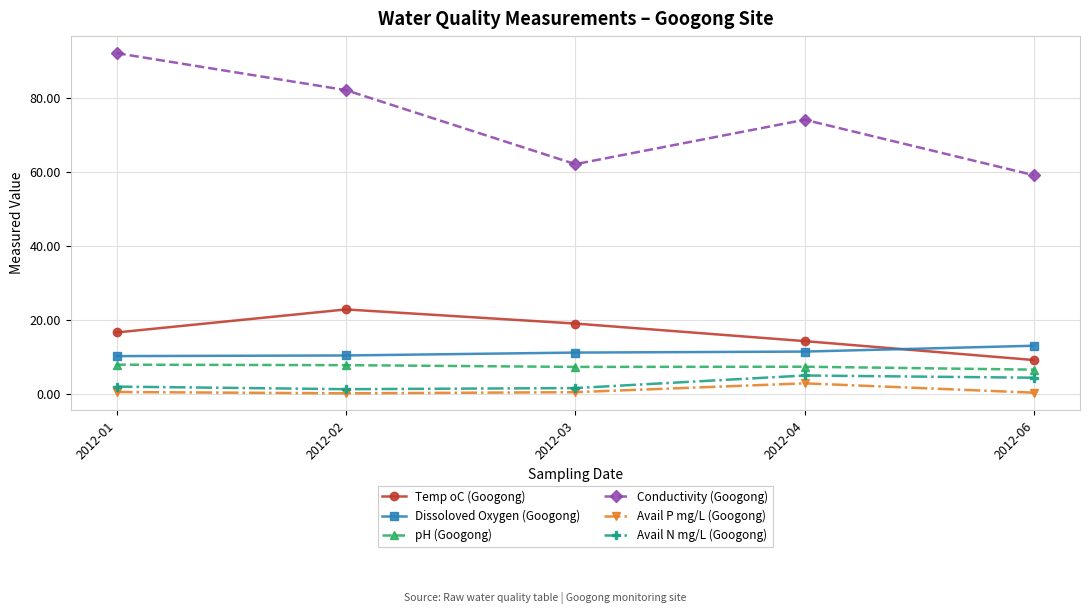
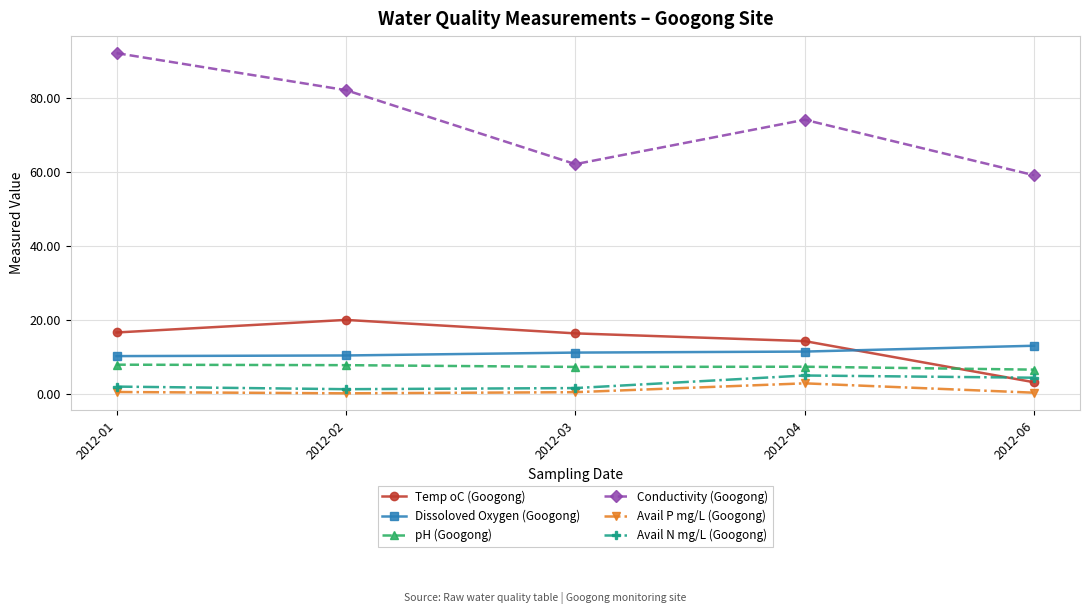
  {
    "Temp oC (Googong)": {
      "2012-01": 17,
-     "2012-02": 23,
-     "2012-03": 19,
+     "2012-02": 20,
+     "2012-03": 16,
      "2012-04": 14,
-     "2012-06": 9
+     "2012-06": 3
    },
    "Dissoloved Oxygen (Googong)": {
      "2012-01": 10,
      "2012-02": 10,
      "2012-03": 11,
      "2012-04": 11,
      "2012-06": 13
    },
    "Conductivity (Googong)": {
      "2012-01": 92,
      "2012-02": 82,
      "2012-03": 62,
      "2012-04": 74,
      "2012-06": 59
    },
    "Avail P mg/L (Googong)": {
      "2012-01": 0,
      "2012-02": 0,
      "2012-03": 0,
      "2012-04": 3,
      "2012-06": 0
    }
  }
